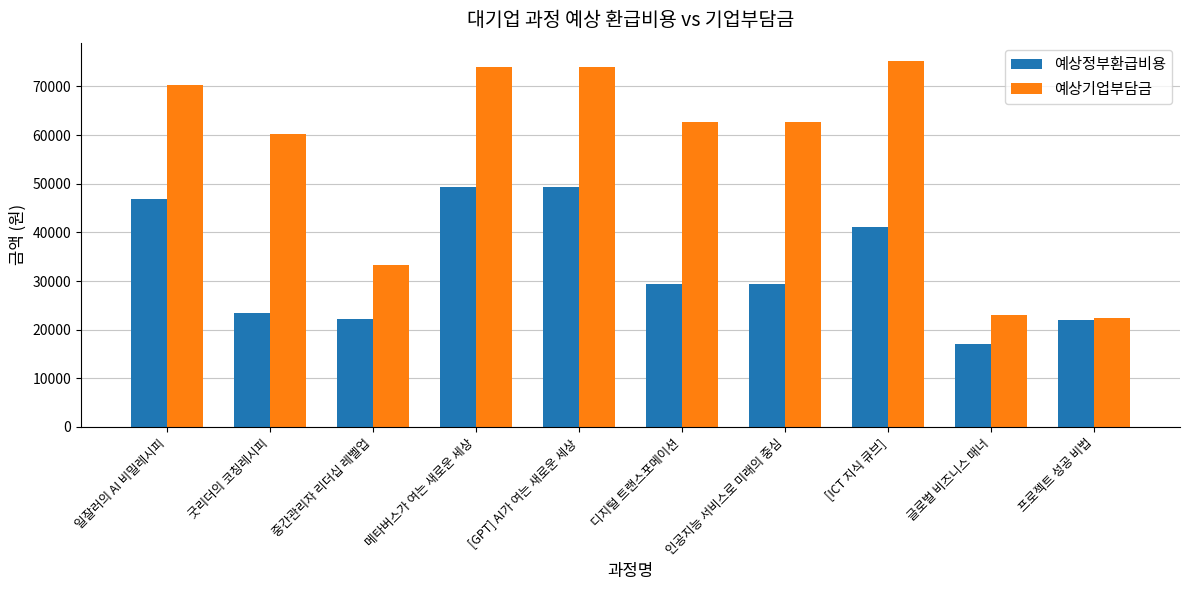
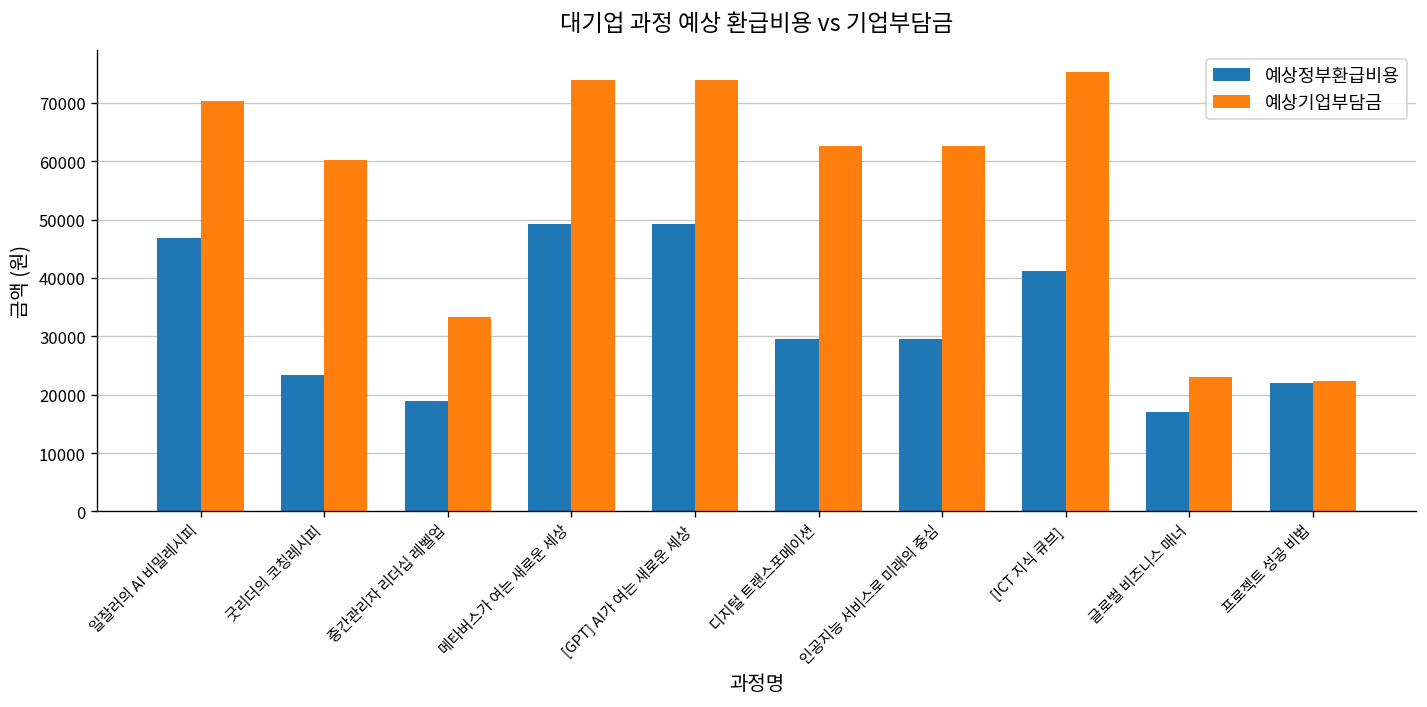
  {
    "예상정부환급비용": {
      "일잘러의 AI 비밀레시피": 47000,
      "굿리더의 코칭레시피": 23000,
-     "중간관리자 리더십 레벨업": 22000,
+     "중간관리자 리더십 레벨업": 19000,
      "메타버스가 여는 새로운 세상": 49000,
      "[GPT] AI가 여는 새로운 세상": 49000,
      "디지털 트랜스포메이션": 29000,
      "인공지능 서비스로 미래의 중심": 29000,
      "[ICT 지식 큐브]": 41000,
      "글로벌 비즈니스 매너": 17000,
      "프로젝트 성공 비법": 22000
    },
    "예상기업부담금": {
      "일잘러의 AI 비밀레시피": 70000,
      "굿리더의 코칭레시피": 60000,
      "중간관리자 리더십 레벨업": 33000,
      "메타버스가 여는 새로운 세상": 74000,
      "[GPT] AI가 여는 새로운 세상": 74000,
      "디지털 트랜스포메이션": 63000,
      "인공지능 서비스로 미래의 중심": 63000,
      "[ICT 지식 큐브]": 75000,
      "글로벌 비즈니스 매너": 23000,
      "프로젝트 성공 비법": 22000
    }
  }
